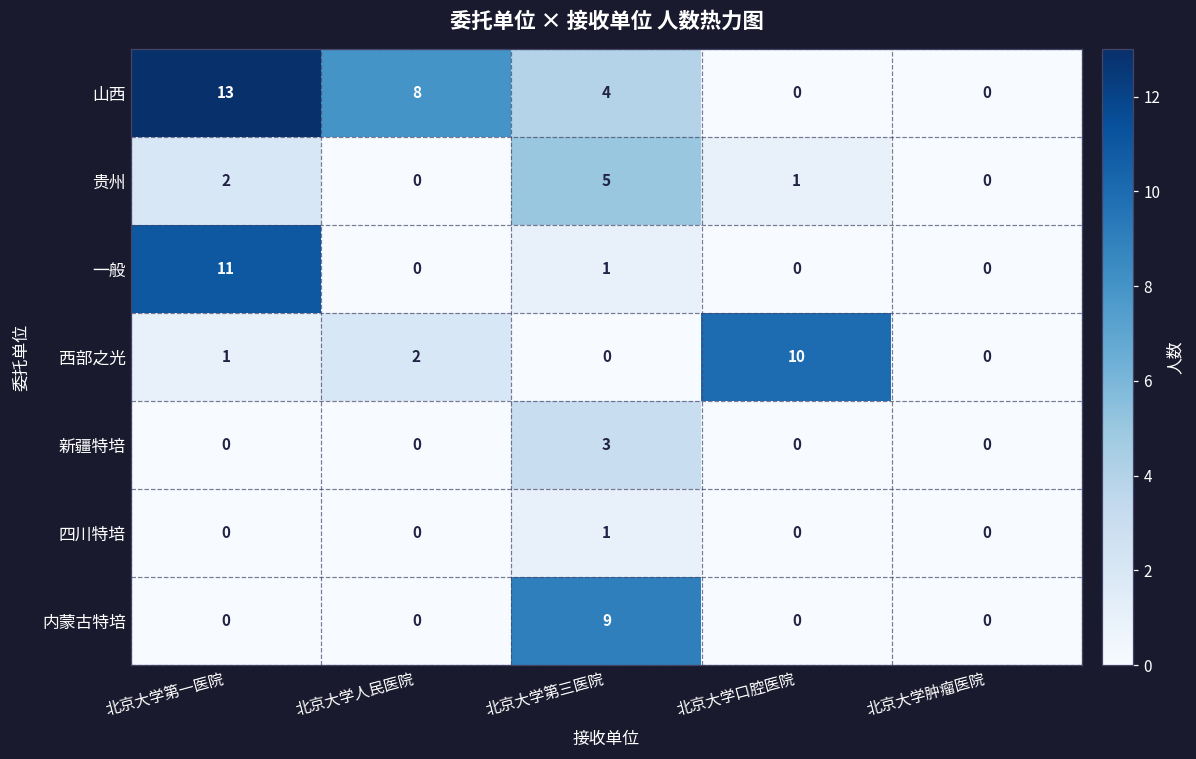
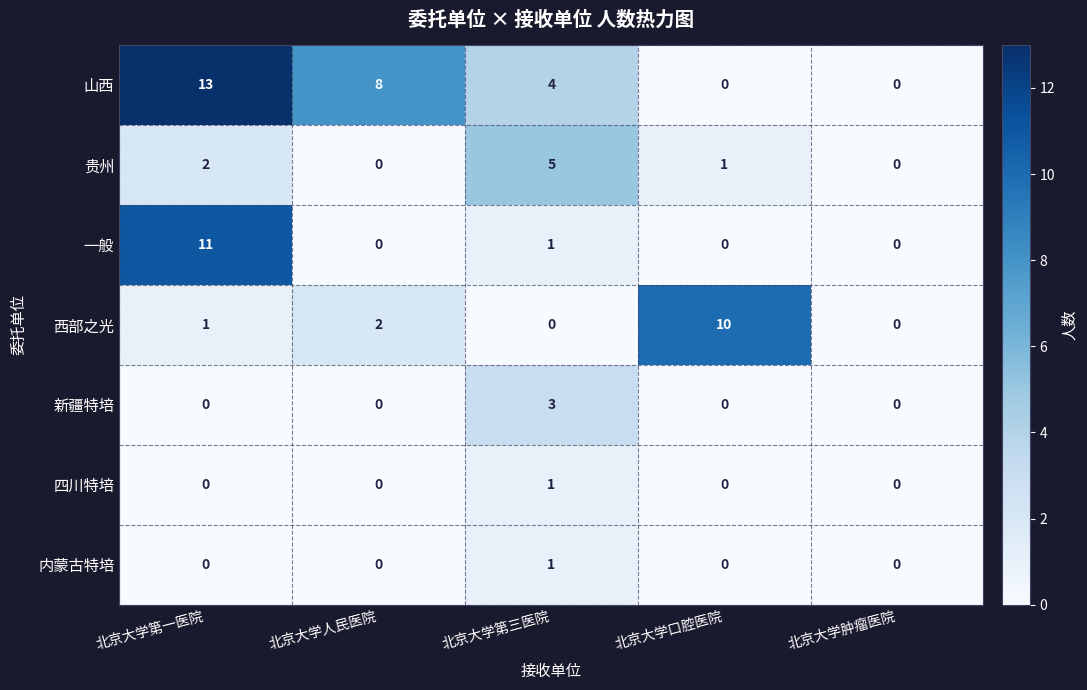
  {
    "山西": {
      "北京大学第一医院": 13,
      "北京大学人民医院": 8,
      "北京大学第三医院": 4,
      "北京大学口腔医院": 0,
      "北京大学肿瘤医院": 0
    },
    "贵州": {
      "北京大学第一医院": 2,
      "北京大学人民医院": 0,
      "北京大学第三医院": 5,
      "北京大学口腔医院": 1,
      "北京大学肿瘤医院": 0
    },
    "一般": {
      "北京大学第一医院": 11,
      "北京大学人民医院": 0,
      "北京大学第三医院": 1,
      "北京大学口腔医院": 0,
      "北京大学肿瘤医院": 0
    },
    "西部之光": {
      "北京大学第一医院": 1,
      "北京大学人民医院": 2,
      "北京大学第三医院": 0,
      "北京大学口腔医院": 10,
      "北京大学肿瘤医院": 0
    },
    "新疆特培": {
      "北京大学第一医院": 0,
      "北京大学人民医院": 0,
      "北京大学第三医院": 3,
      "北京大学口腔医院": 0,
      "北京大学肿瘤医院": 0
    },
    "四川特培": {
      "北京大学第一医院": 0,
      "北京大学人民医院": 0,
      "北京大学第三医院": 1,
      "北京大学口腔医院": 0,
      "北京大学肿瘤医院": 0
    },
    "内蒙古特培": {
      "北京大学第一医院": 0,
      "北京大学人民医院": 0,
-     "北京大学第三医院": 9,
+     "北京大学第三医院": 1,
      "北京大学口腔医院": 0,
      "北京大学肿瘤医院": 0
    }
  }
